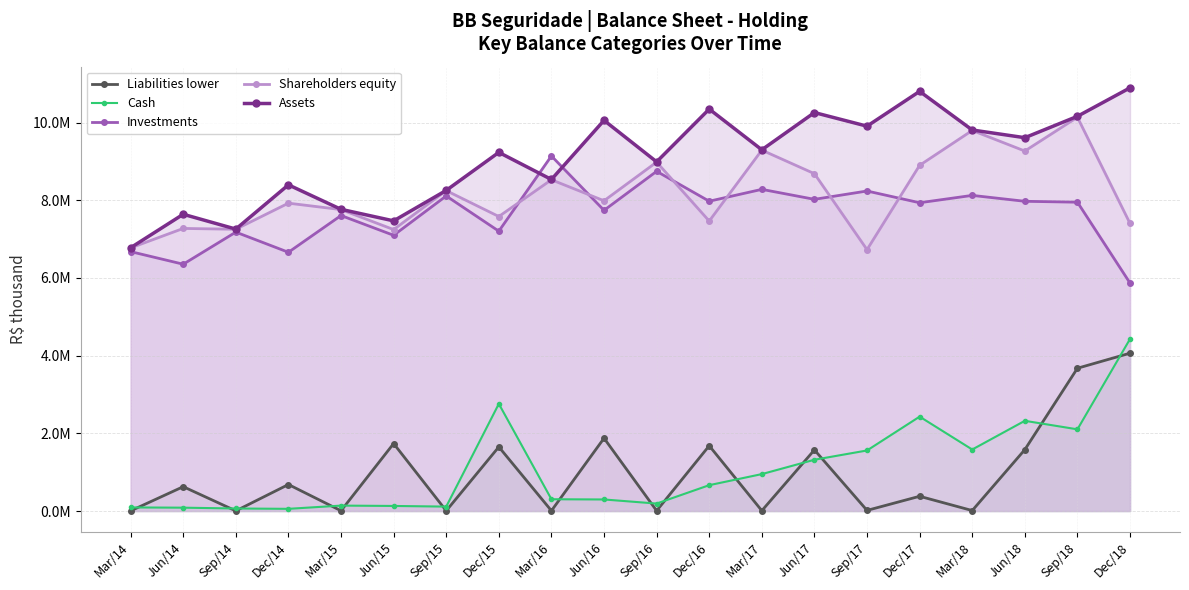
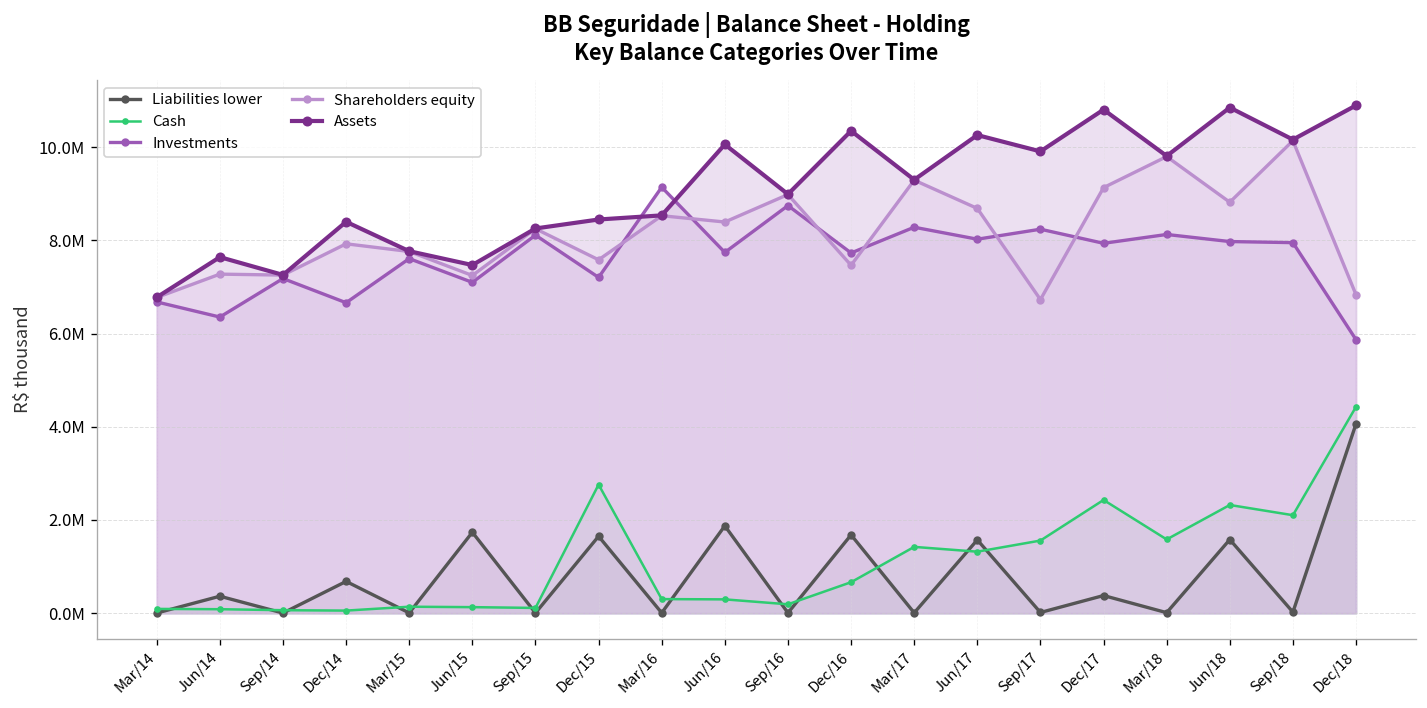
  {
    "Liabilities lower": {
      "Mar/14": 0,
-     "Jun/14": 600000,
+     "Jun/14": 400000,
      "Dec/14": 700000,
      "Mar/15": 0,
      "Jun/15": 1700000,
      "Sep/15": 0,
      "Dec/15": 1700000,
      "Mar/16": 0,
      "Jun/16": 1900000,
      "Sep/16": 0,
      "Dec/16": 1700000,
      "Mar/17": 0,
      "Jun/17": 1600000,
      "Sep/17": 0,
      "Dec/17": 400000,
      "Mar/18": 0,
      "Jun/18": 1600000,
-     "Sep/18": 3700000,
+     "Sep/18": 0,
      "Dec/18": 4100000
    },
    "Cash": {
      "Mar/14": 100000,
      "Jun/14": 100000,
      "Dec/14": 100000,
      "Mar/15": 100000,
      "Jun/15": 100000,
      "Sep/15": 100000,
      "Dec/15": 2800000,
      "Mar/16": 300000,
      "Jun/16": 300000,
      "Sep/16": 200000,
      "Dec/16": 700000,
-     "Mar/17": 1000000,
+     "Mar/17": 1400000,
      "Jun/17": 1300000,
      "Sep/17": 1600000,
      "Dec/17": 2400000,
      "Mar/18": 1600000,
      "Jun/18": 2300000,
      "Sep/18": 2100000,
      "Dec/18": 4400000
    },
    "Investments": {
      "Mar/14": 6700000,
      "Jun/14": 6400000,
      "Sep/14": 7200000,
      "Dec/14": 6700000,
      "Mar/15": 7600000,
      "Jun/15": 7100000,
      "Sep/15": 8100000,
      "Dec/15": 7200000,
      "Mar/16": 9100000,
      "Jun/16": 7700000,
      "Sep/16": 8700000,
-     "Dec/16": 8000000,
+     "Dec/16": 7700000,
      "Mar/17": 8300000,
      "Jun/17": 8000000,
      "Sep/17": 8200000,
      "Dec/17": 7900000,
      "Mar/18": 8100000,
      "Jun/18": 8000000,
      "Sep/18": 7900000,
      "Dec/18": 5900000
    },
    "Shareholders equity": {
      "Jun/14": 7300000,
      "Dec/14": 7900000,
      "Jun/15": 7200000,
      "Dec/15": 7600000,
-     "Jun/16": 8000000,
+     "Jun/16": 8400000,
      "Dec/16": 7500000,
      "Jun/17": 8700000,
      "Sep/17": 6700000,
-     "Dec/17": 8900000,
-     "Jun/18": 9300000,
-     "Dec/18": 7400000
+     "Dec/17": 9100000,
+     "Jun/18": 8800000,
+     "Dec/18": 6800000
    },
    "Assets": {
      "Jun/14": 7600000,
      "Dec/14": 8400000,
      "Jun/15": 7500000,
-     "Dec/15": 9200000,
+     "Dec/15": 8400000,
      "Jun/16": 10100000,
      "Dec/16": 10300000,
      "Jun/17": 10300000,
      "Sep/17": 9900000,
      "Dec/17": 10800000,
-     "Jun/18": 9600000,
+     "Jun/18": 10800000,
      "Dec/18": 10900000
    }
  }
